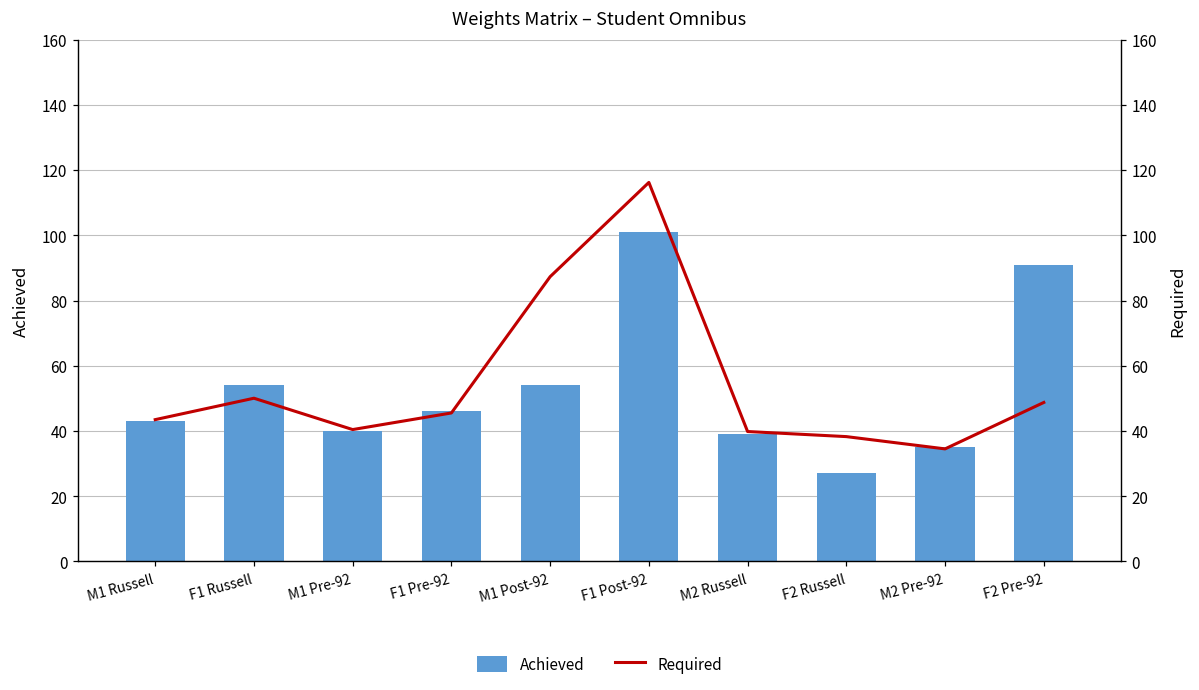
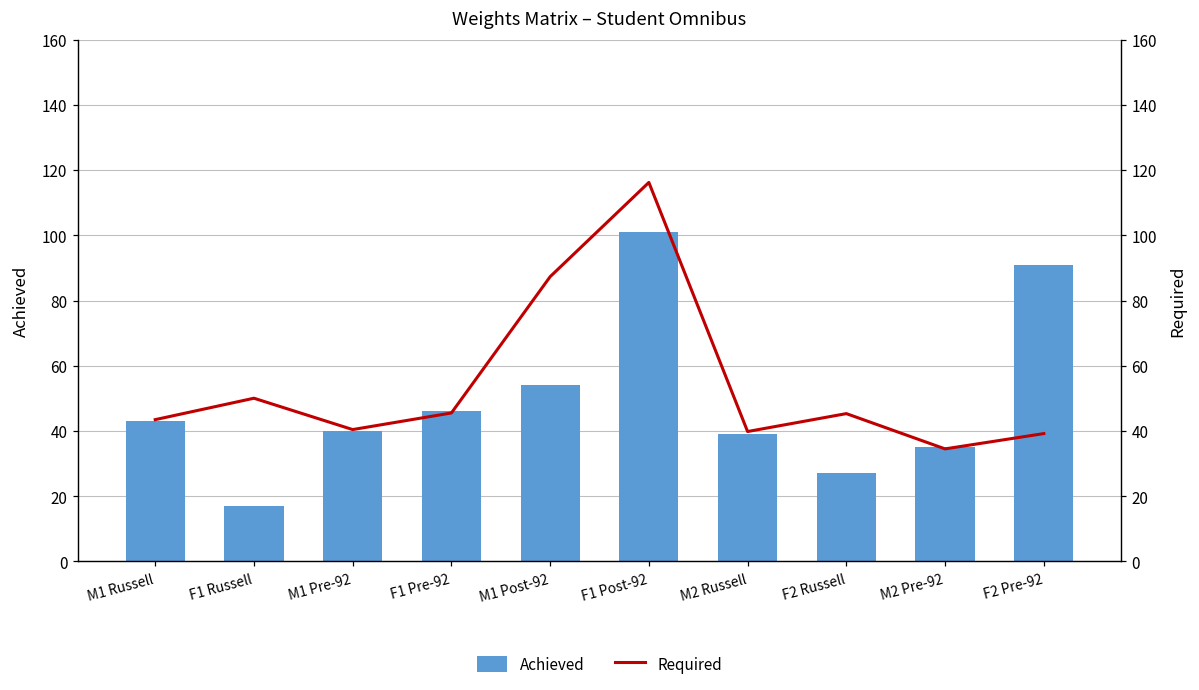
  {
    "Achieved": {
      "M1 Russell": 43,
-     "F1 Russell": 54,
+     "F1 Russell": 17,
      "M1 Pre-92": 40,
      "F1 Pre-92": 46,
      "M1 Post-92": 54,
      "F1 Post-92": 101,
      "M2 Russell": 39,
      "F2 Russell": 27,
      "M2 Pre-92": 35,
      "F2 Pre-92": 91
    },
    "Required": {
      "M1 Russell": 43,
      "F1 Russell": 50,
      "M1 Pre-92": 40,
      "F1 Pre-92": 46,
      "M1 Post-92": 87,
      "F1 Post-92": 116,
      "M2 Russell": 40,
-     "F2 Russell": 38,
+     "F2 Russell": 45,
      "M2 Pre-92": 35,
-     "F2 Pre-92": 49
+     "F2 Pre-92": 39
    }
  }
